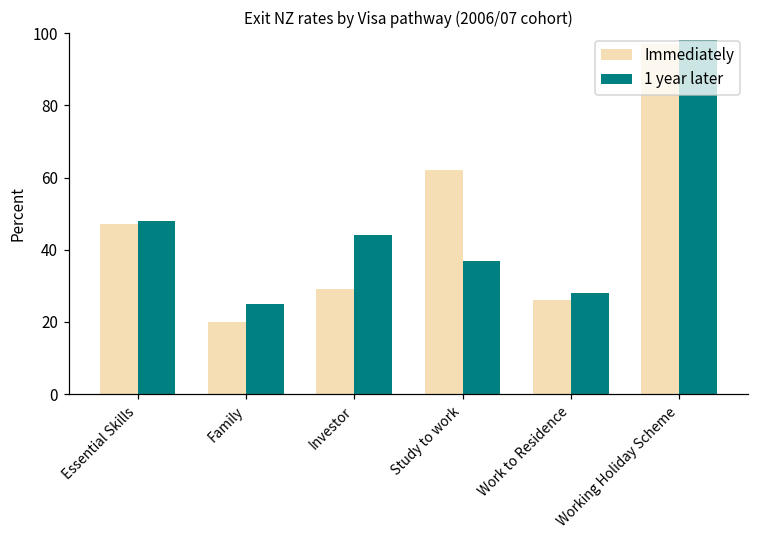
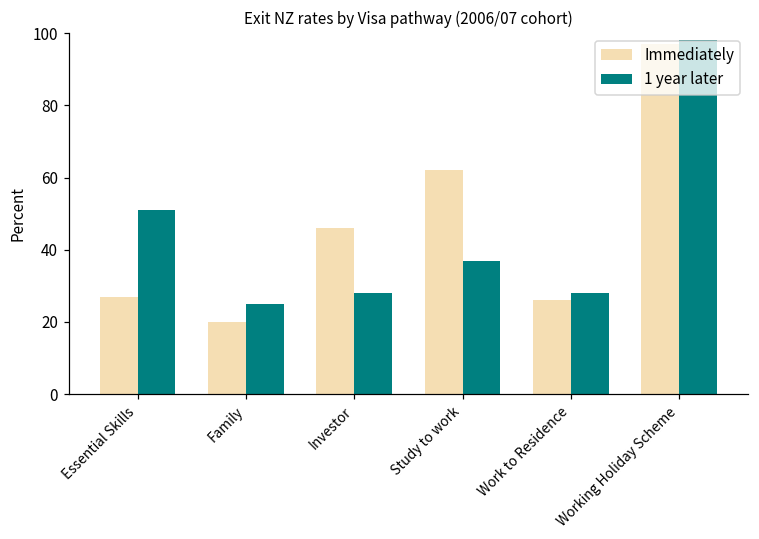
  {
    "Immediately": {
-     "Essential Skills": 47,
+     "Essential Skills": 27,
      "Family": 20,
-     "Investor": 29,
+     "Investor": 46,
      "Study to work": 62,
      "Work to Residence": 26
    },
    "1 year later": {
-     "Essential Skills": 48,
+     "Essential Skills": 51,
      "Family": 25,
-     "Investor": 44,
+     "Investor": 28,
      "Study to work": 37,
      "Work to Residence": 28,
      "Working Holiday Scheme": 98
    }
  }
